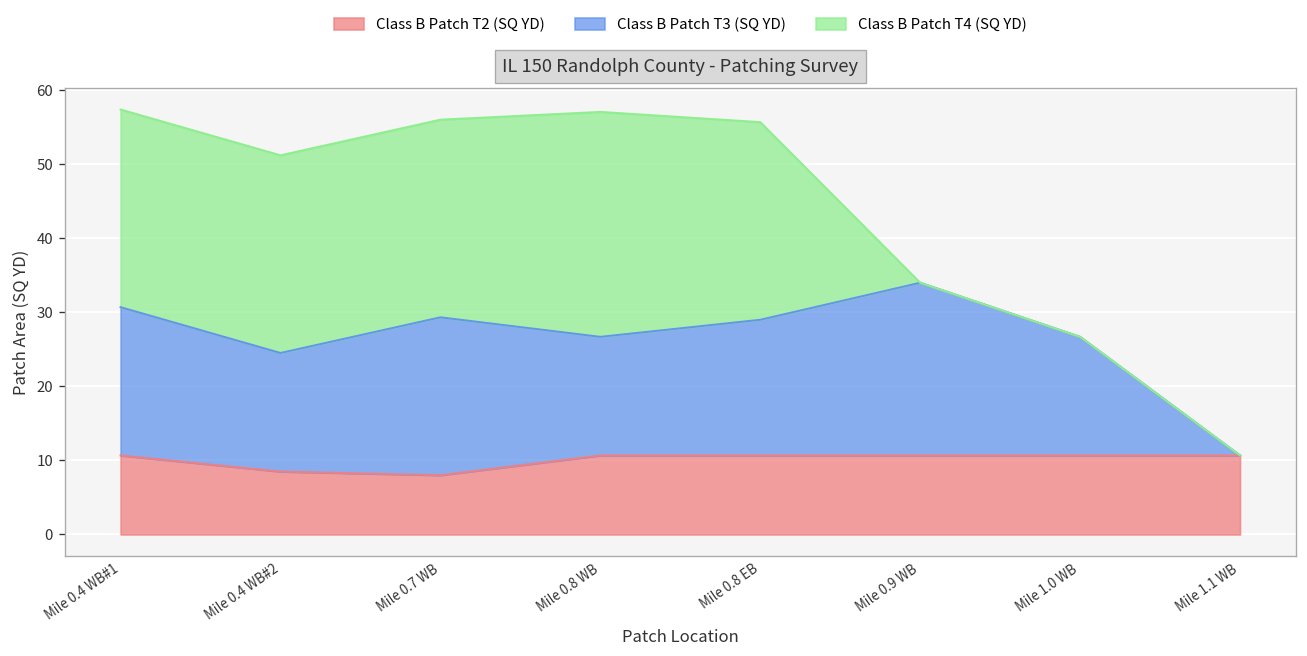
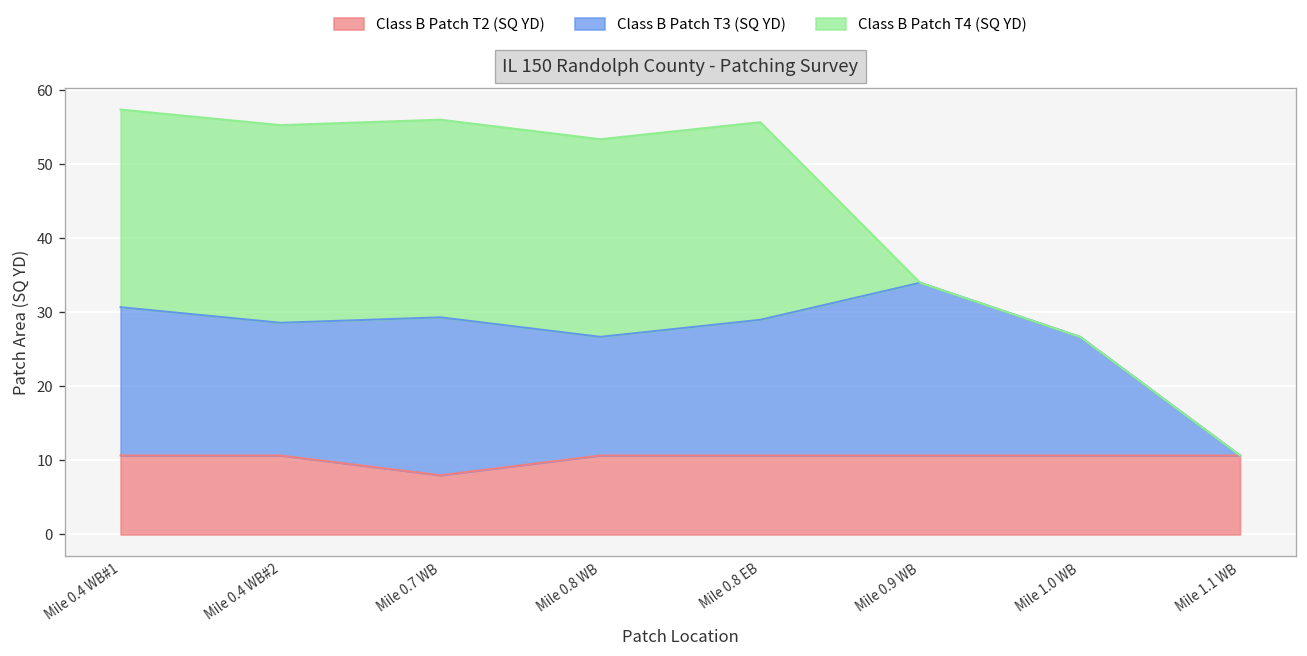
  {
    "Class B Patch T2 (SQ YD)": {
      "Mile 0.4 WB#1": 11,
-     "Mile 0.4 WB#2": 8,
+     "Mile 0.4 WB#2": 11,
      "Mile 0.7 WB": 8,
      "Mile 0.8 WB": 11,
      "Mile 0.8 EB": 11,
      "Mile 0.9 WB": 11,
      "Mile 1.0 WB": 11
    },
    "Class B Patch T3 (SQ YD)": {
      "Mile 0.4 WB#1": 20,
-     "Mile 0.4 WB#2": 16,
+     "Mile 0.4 WB#2": 18,
      "Mile 0.7 WB": 21,
      "Mile 0.8 WB": 16,
      "Mile 0.8 EB": 18
    },
    "Class B Patch T4 (SQ YD)": {
      "Mile 0.4 WB#1": 27,
      "Mile 0.4 WB#2": 27,
      "Mile 0.7 WB": 27,
-     "Mile 0.8 WB": 30,
+     "Mile 0.8 WB": 27,
      "Mile 0.8 EB": 27
    }
  }
